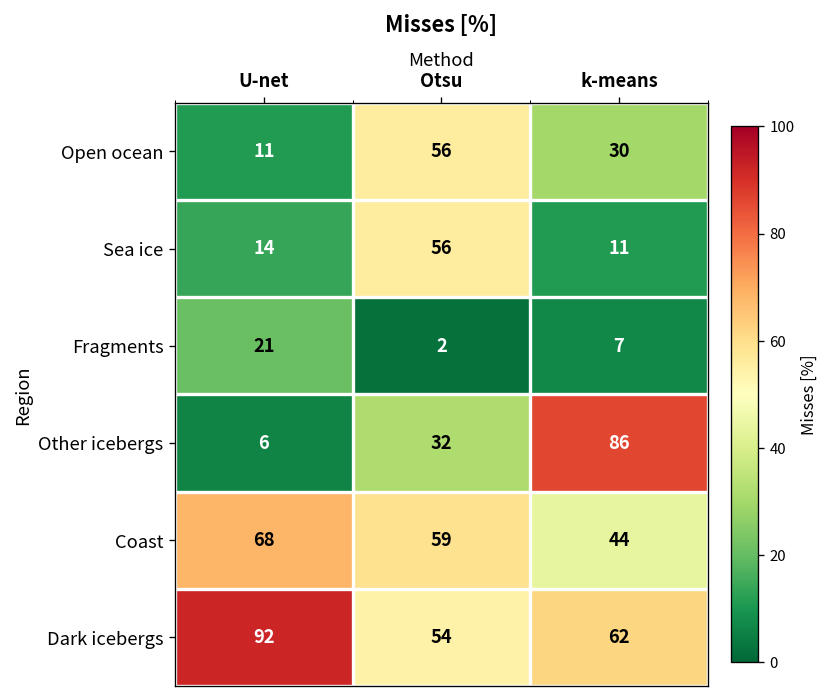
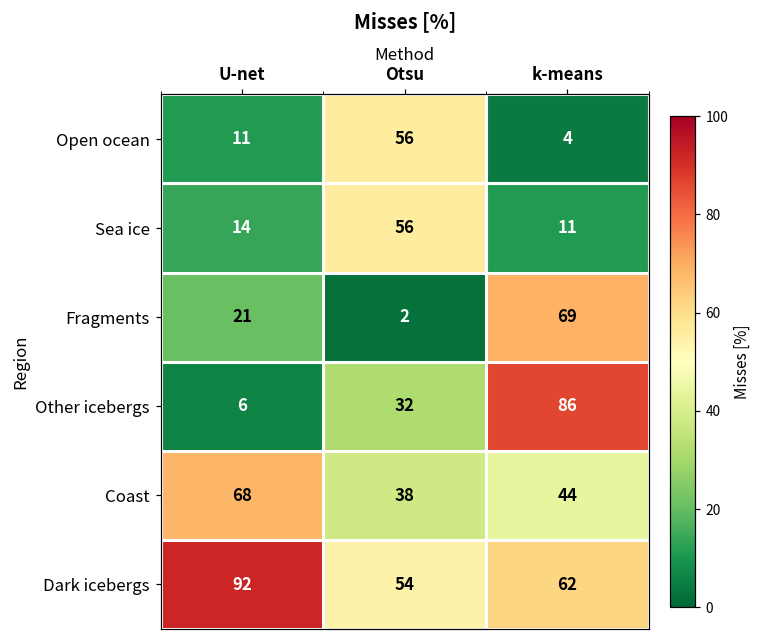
  {
    "Open ocean": {
      "U-net": 11,
      "Otsu": 56,
-     "k-means": 30
+     "k-means": 4
    },
    "Sea ice": {
      "U-net": 14,
      "Otsu": 56,
      "k-means": 11
    },
    "Fragments": {
      "U-net": 21,
      "Otsu": 2,
-     "k-means": 7
+     "k-means": 69
    },
    "Other icebergs": {
      "U-net": 6,
      "Otsu": 32,
      "k-means": 86
    },
    "Coast": {
      "U-net": 68,
-     "Otsu": 59,
+     "Otsu": 38,
      "k-means": 44
    },
    "Dark icebergs": {
      "U-net": 92,
      "Otsu": 54,
      "k-means": 62
    }
  }
